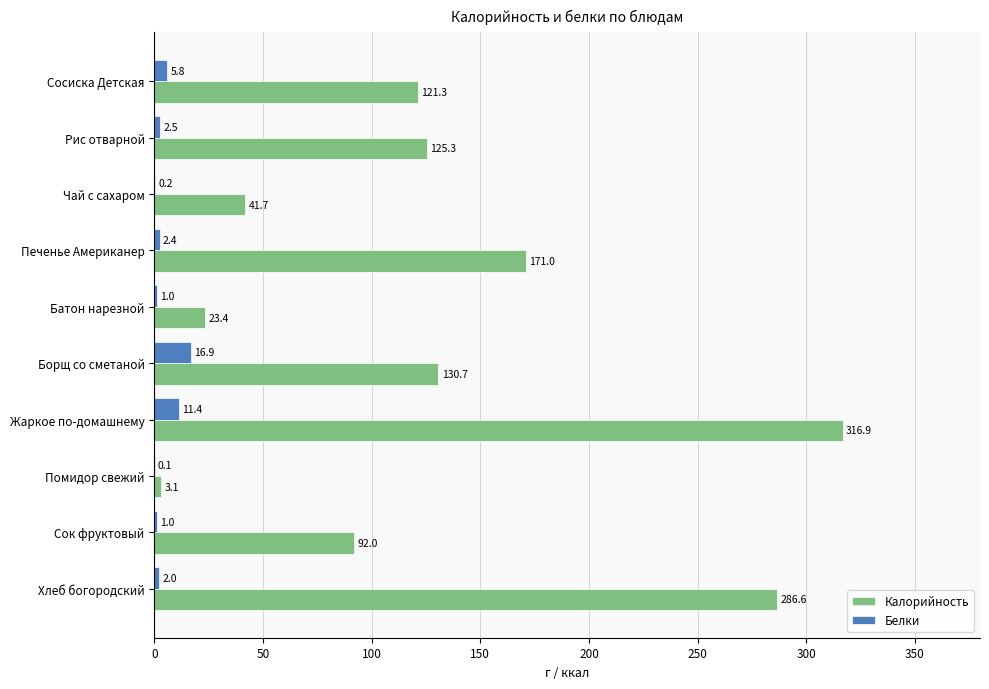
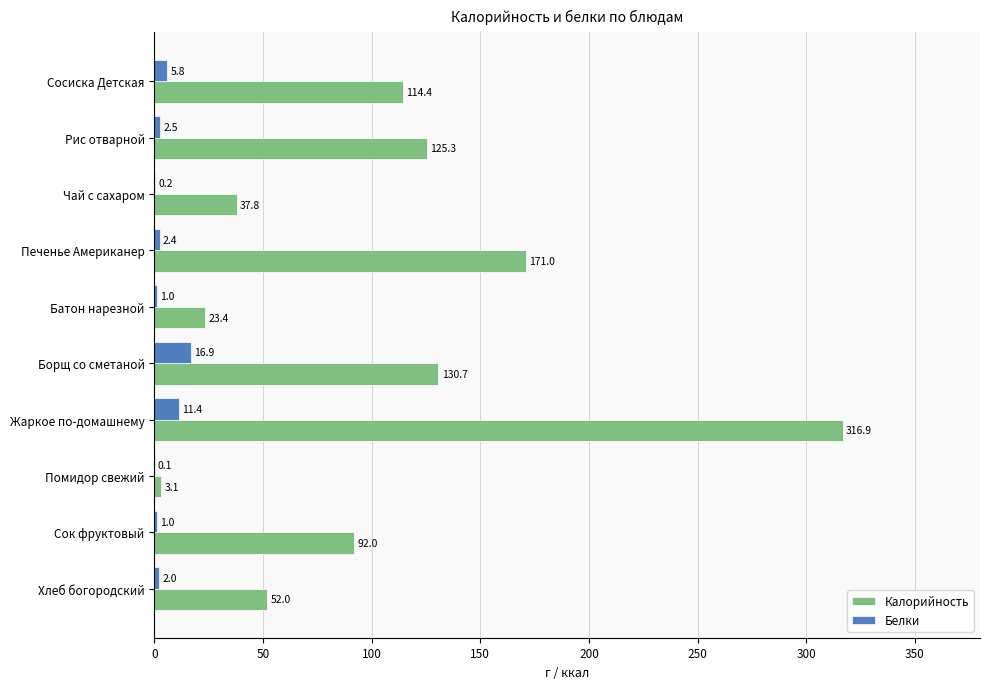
  {
    "Калорийность": {
-     "Сосиска Детская": 121.3,
+     "Сосиска Детская": 114.4,
      "Рис отварной": 125.3,
-     "Чай с сахаром": 41.7,
+     "Чай с сахаром": 37.8,
      "Печенье Американер": 171.0,
      "Батон нарезной": 23.4,
      "Борщ со сметаной": 130.7,
      "Жаркое по-домашнему": 316.9,
      "Помидор свежий": 3.1,
      "Сок фруктовый": 92.0,
-     "Хлеб богородский": 286.6
+     "Хлеб богородский": 52.0
    },
    "Белки": {
      "Сосиска Детская": 5.8,
      "Рис отварной": 2.5,
      "Чай с сахаром": 0.2,
      "Печенье Американер": 2.4,
      "Батон нарезной": 1.0,
      "Борщ со сметаной": 16.9,
      "Жаркое по-домашнему": 11.4,
      "Помидор свежий": 0.1,
      "Сок фруктовый": 1.0,
      "Хлеб богородский": 2.0
    }
  }
